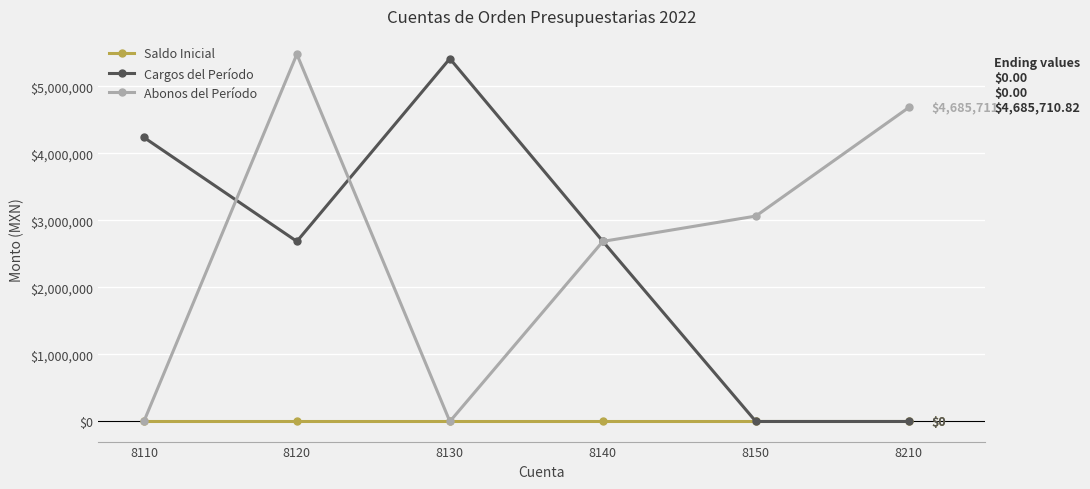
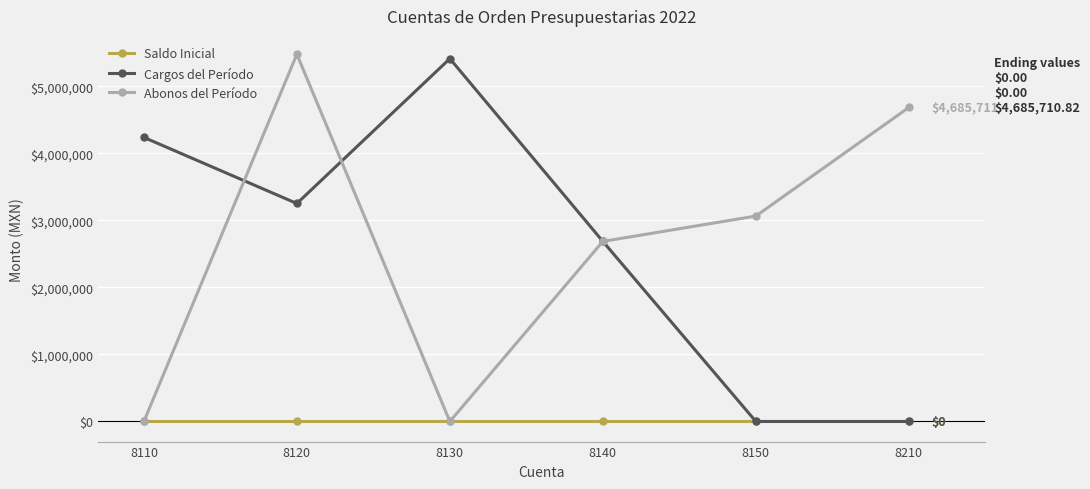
  {
    "Saldo Inicial": {
      "8120": "$0",
      "8140": "$0"
    },
    "Cargos del Período": {
      "8110": "$4,200,000",
-     "8120": "$2,700,000",
+     "8120": "$3,300,000",
      "8130": "$5,400,000"
    },
    "Abonos del Período": {
      "8210": "$4,685,711"
    }
  }
